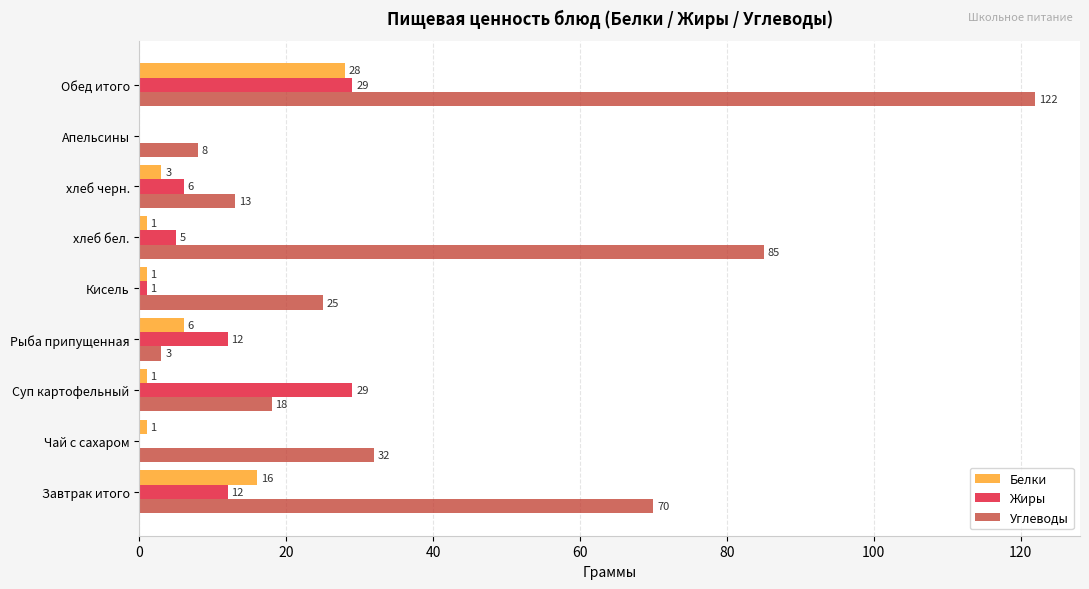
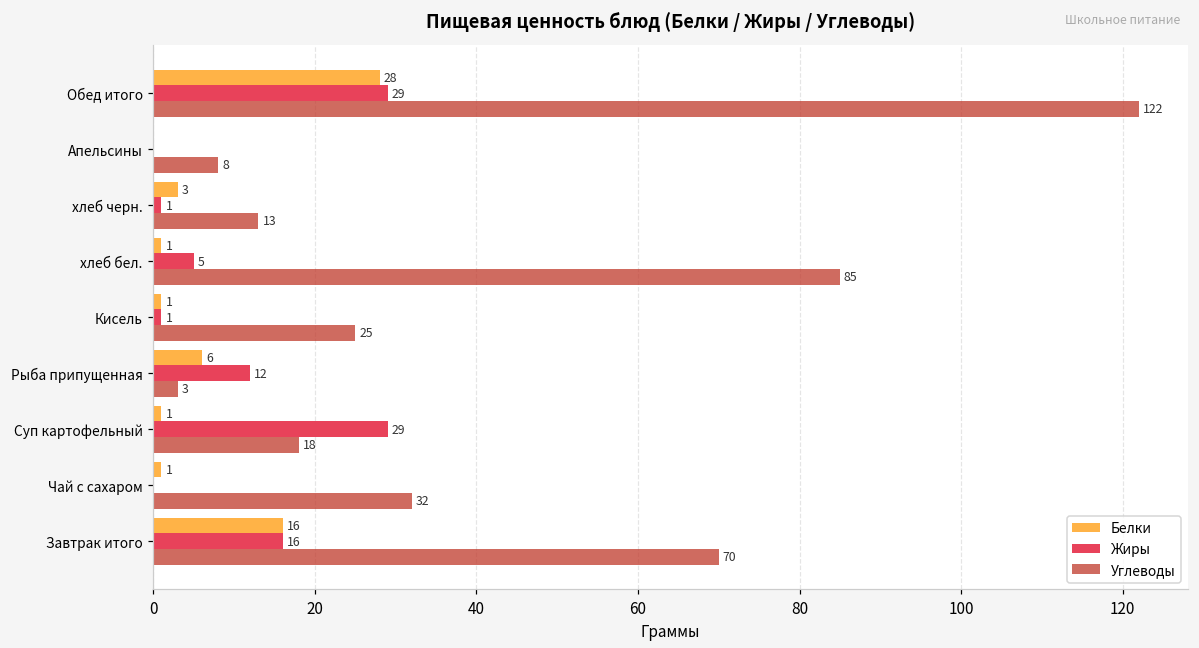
  {
    "Белки": {
      "Обед итого": 28,
      "хлеб черн.": 3,
      "хлеб бел.": 1,
      "Кисель": 1,
      "Рыба припущенная": 6,
      "Суп картофельный": 1,
      "Чай с сахаром": 1,
      "Завтрак итого": 16
    },
    "Жиры": {
      "Обед итого": 29,
-     "хлеб черн.": 6,
+     "хлеб черн.": 1,
      "хлеб бел.": 5,
      "Кисель": 1,
      "Рыба припущенная": 12,
      "Суп картофельный": 29,
-     "Завтрак итого": 12
+     "Завтрак итого": 16
    },
    "Углеводы": {
      "Обед итого": 122,
      "Апельсины": 8,
      "хлеб черн.": 13,
      "хлеб бел.": 85,
      "Кисель": 25,
      "Рыба припущенная": 3,
      "Суп картофельный": 18,
      "Чай с сахаром": 32,
      "Завтрак итого": 70
    }
  }
